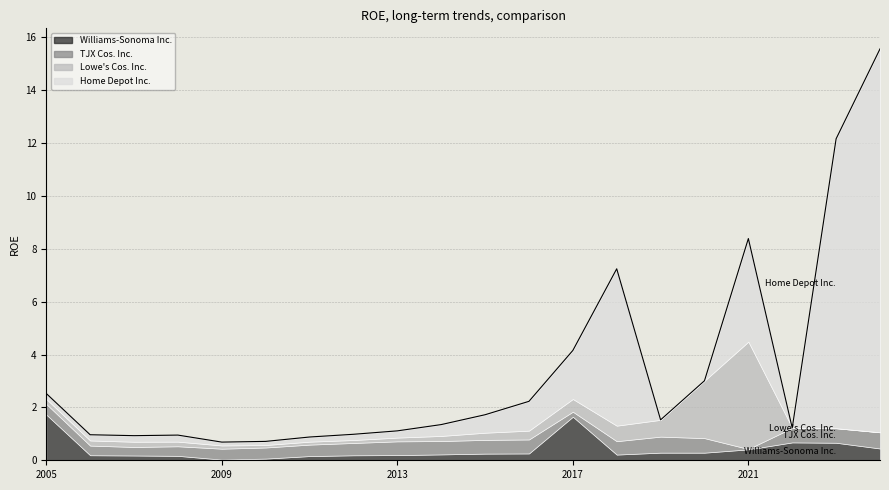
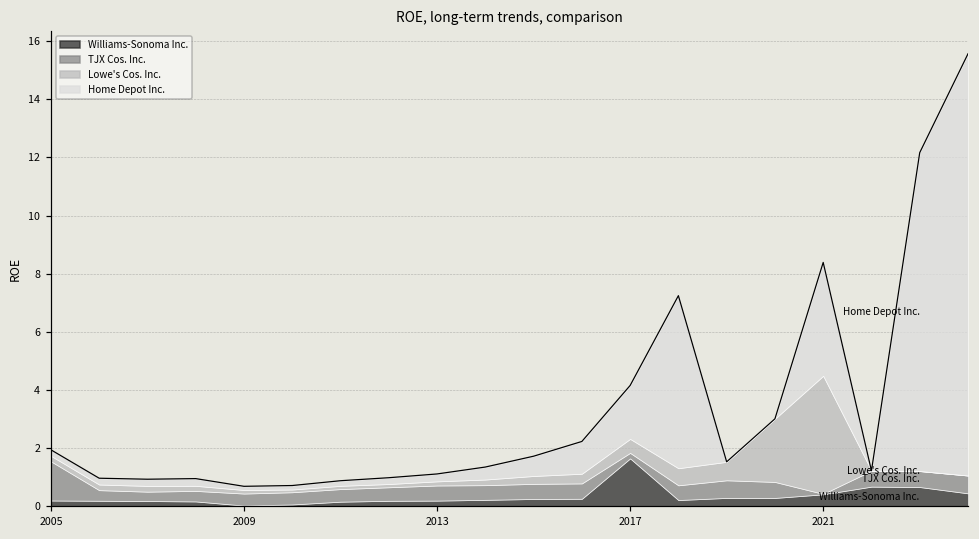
  {
    "Williams-Sonoma Inc.": {
-     "2005": 1.7,
+     "2005": 0.2,
      "2013": 0.2,
      "2017": 1.6
    },
    "TJX Cos. Inc.": {
-     "2005": 0.4,
+     "2005": 1.3,
      "2009": 0.4,
      "2013": 0.5,
      "2017": 0.2
    }
  }
